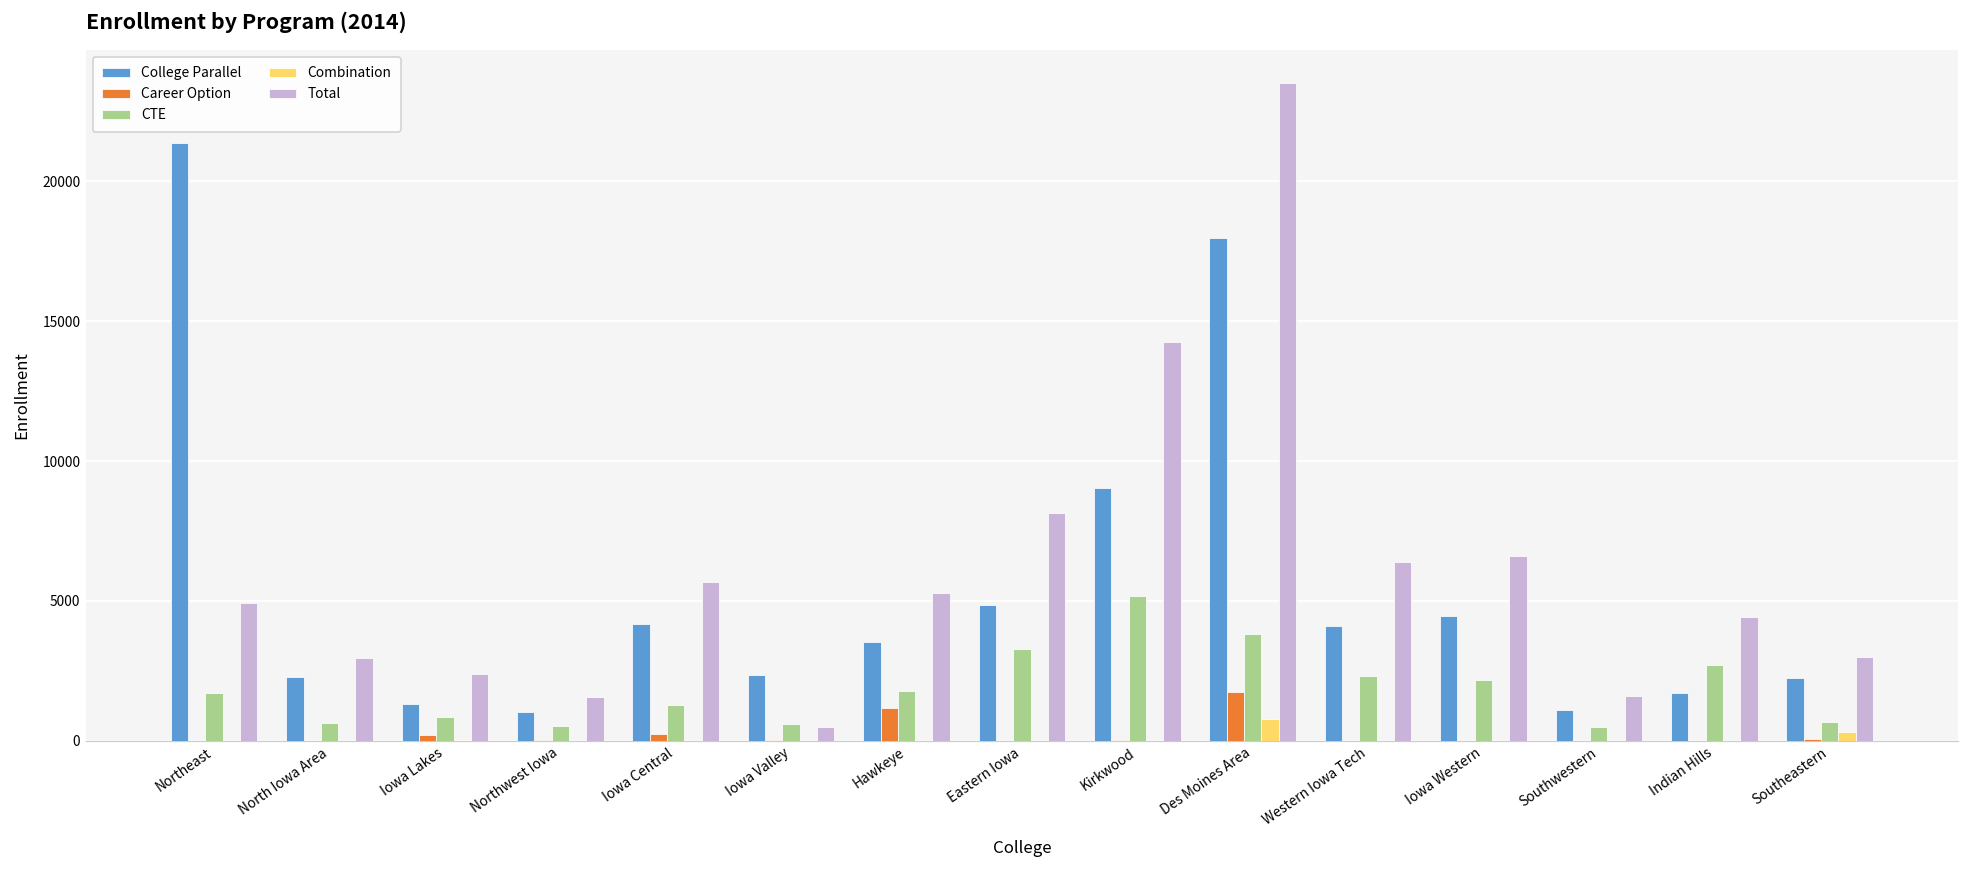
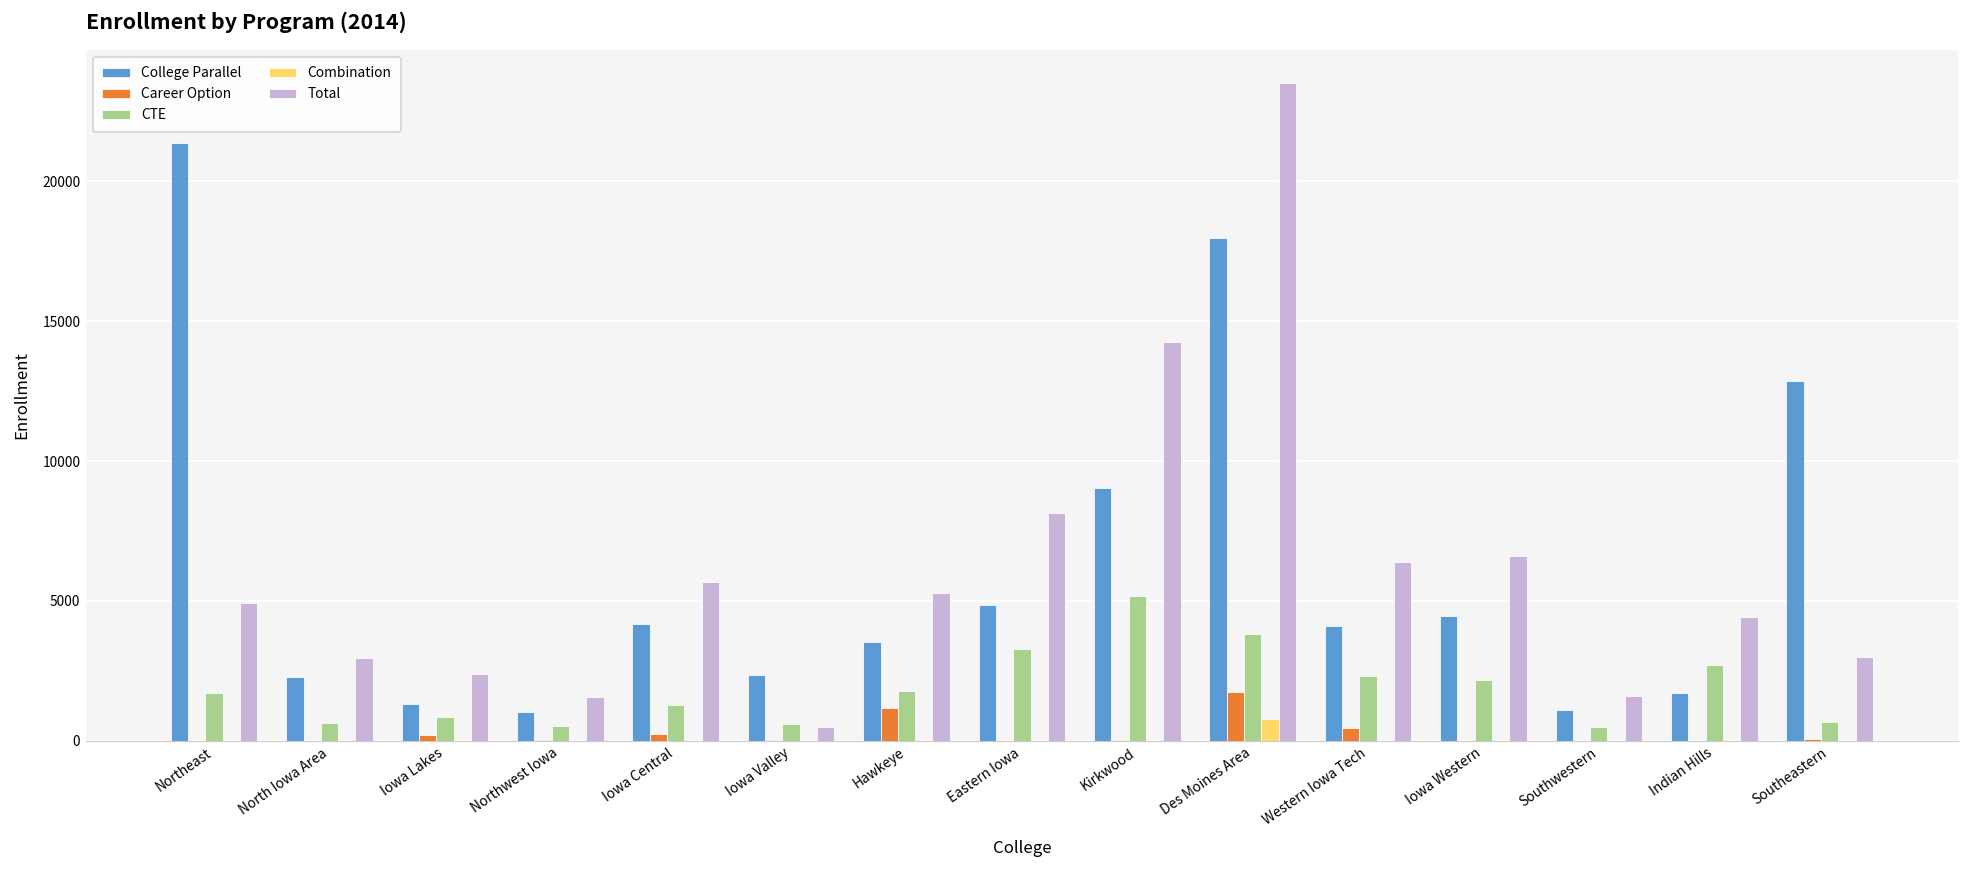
  {
    "College Parallel": {
      "Northeast": 21400,
      "North Iowa Area": 2300,
      "Iowa Lakes": 1300,
      "Northwest Iowa": 1000,
      "Iowa Central": 4200,
      "Iowa Valley": 2400,
      "Hawkeye": 3500,
      "Eastern Iowa": 4900,
      "Kirkwood": 9000,
      "Des Moines Area": 18000,
      "Western Iowa Tech": 4100,
      "Iowa Western": 4500,
      "Southwestern": 1100,
      "Indian Hills": 1700,
-     "Southeastern": 2200
+     "Southeastern": 12900
    },
    "Career Option": {
      "Northeast": 0,
      "Iowa Lakes": 200,
      "Iowa Central": 200,
      "Hawkeye": 1200,
      "Eastern Iowa": 0,
      "Des Moines Area": 1700,
-     "Western Iowa Tech": 0,
+     "Western Iowa Tech": 500,
      "Iowa Western": 0,
      "Southwestern": 0
    },
    "CTE": {
      "Northeast": 1700,
      "North Iowa Area": 600,
      "Iowa Lakes": 800,
      "Northwest Iowa": 500,
      "Iowa Central": 1300,
      "Iowa Valley": 600,
      "Hawkeye": 1800,
      "Eastern Iowa": 3300,
      "Kirkwood": 5200,
      "Des Moines Area": 3800,
      "Western Iowa Tech": 2300,
      "Iowa Western": 2200,
      "Southwestern": 500,
      "Indian Hills": 2700,
      "Southeastern": 700
    },
    "Combination": {
      "Northeast": 0,
      "North Iowa Area": 0,
      "Northwest Iowa": 0,
      "Iowa Central": 0,
      "Iowa Valley": 0,
      "Kirkwood": 0,
      "Des Moines Area": 800,
      "Western Iowa Tech": 0,
      "Iowa Western": 0,
      "Southwestern": 0,
      "Indian Hills": 0,
-     "Southeastern": 300
+     "Southeastern": 0
    },
    "Total": {
      "Northeast": 4900,
      "North Iowa Area": 3000,
      "Iowa Lakes": 2400,
      "Northwest Iowa": 1600,
      "Iowa Central": 5700,
      "Iowa Valley": 500,
      "Hawkeye": 5300,
      "Eastern Iowa": 8100,
      "Kirkwood": 14300,
      "Des Moines Area": 23500,
      "Western Iowa Tech": 6400,
      "Iowa Western": 6600,
      "Southwestern": 1600,
      "Indian Hills": 4400,
      "Southeastern": 3000
    }
  }
